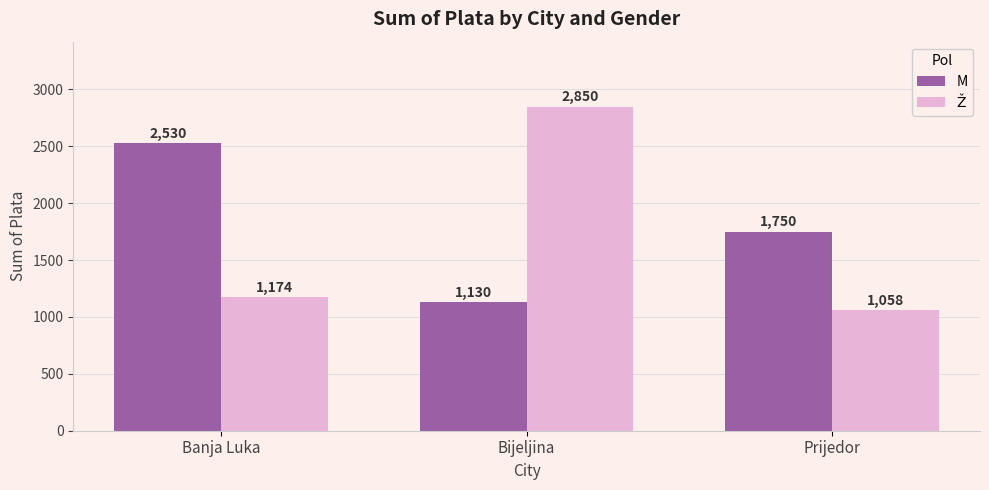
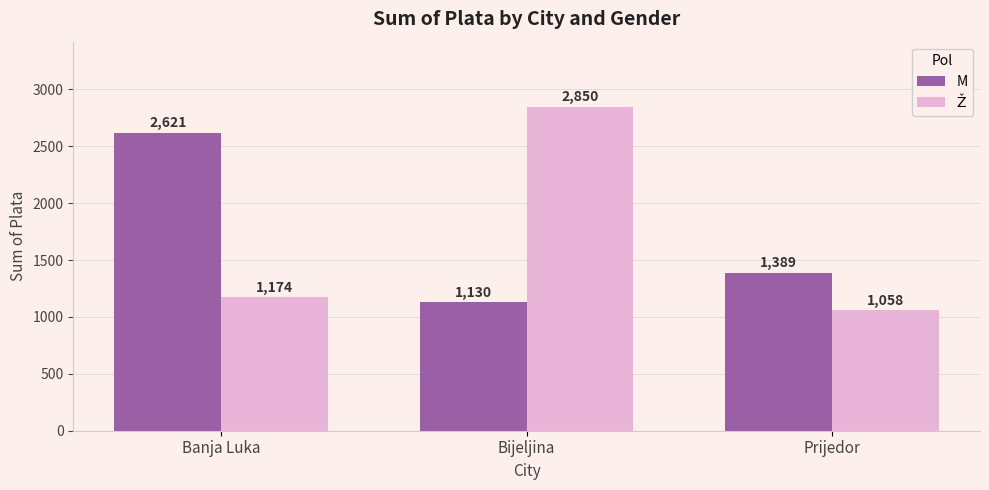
  {
    "M": {
-     "Banja Luka": "2,530",
+     "Banja Luka": "2,621",
      "Bijeljina": "1,130",
-     "Prijedor": "1,750"
+     "Prijedor": "1,389"
    },
    "Ž": {
      "Banja Luka": "1,174",
      "Bijeljina": "2,850",
      "Prijedor": "1,058"
    }
  }
